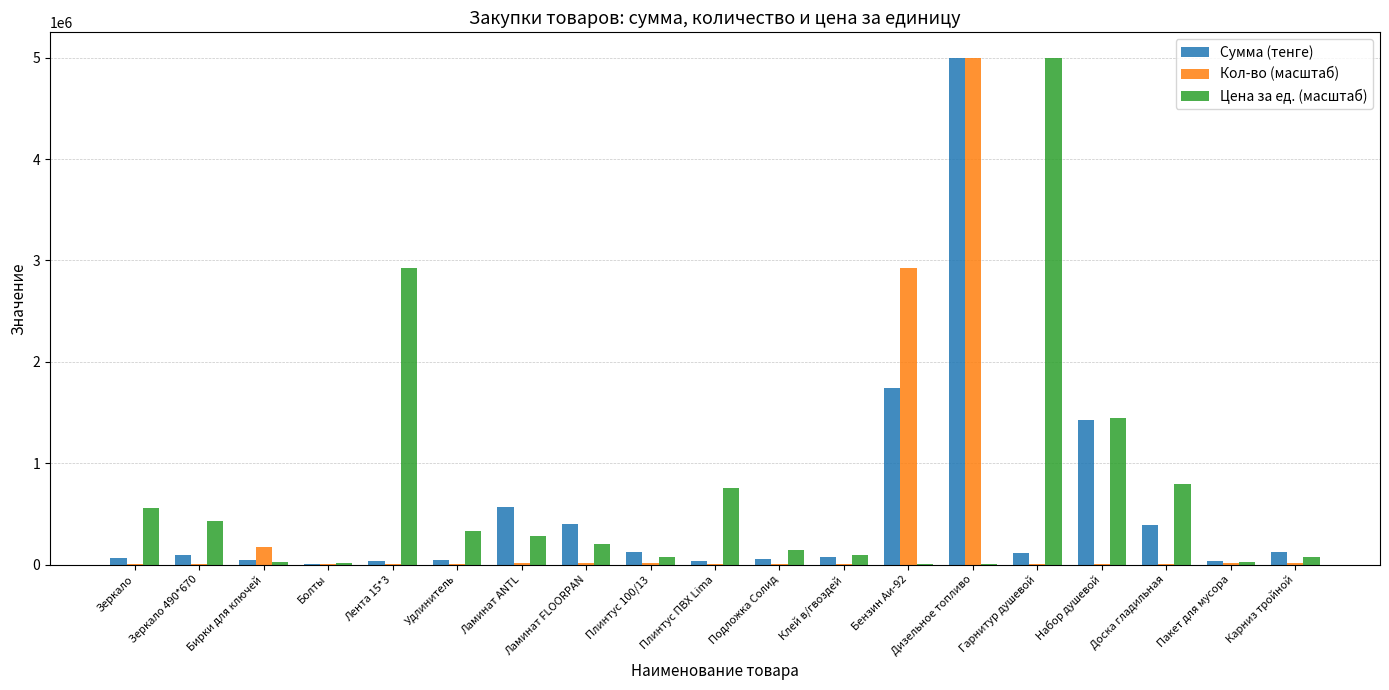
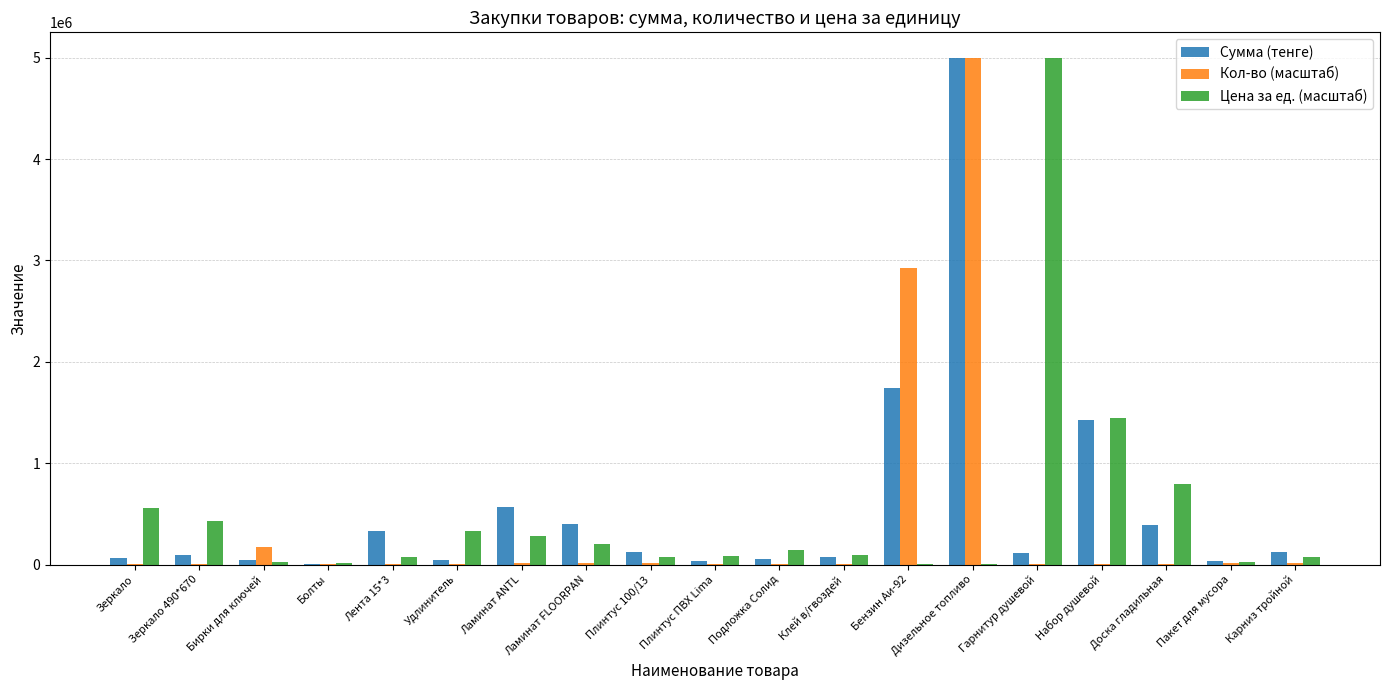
  {
    "Сумма (тенге)": {
      "Зеркало": 70000,
      "Зеркало 490*670": 100000,
      "Бирки для ключей": 40000,
-     "Лента 15*3": 40000,
+     "Лента 15*3": 330000,
      "Удлинитель": 50000,
      "Ламинат ANTL": 560000,
      "Ламинат FLOORPAN": 400000,
      "Плинтус 100/13": 120000,
      "Плинтус ПВХ Lima": 30000,
      "Подложка Солид": 50000,
      "Клей в/гвоздей": 70000,
      "Бензин Аи-92": 1740000,
      "Дизельное топливо": 5000000,
      "Гарнитур душевой": 110000,
      "Набор душевой": 1430000,
      "Доска гладильная": 390000,
      "Пакет для мусора": 40000,
      "Карниз тройной": 120000
    },
    "Кол-во (масштаб)": {
      "Бирки для ключей": 180000,
      "Бензин Аи-92": 2920000,
      "Дизельное топливо": 5000000
    },
    "Цена за ед. (масштаб)": {
      "Зеркало": 560000,
      "Зеркало 490*670": 430000,
-     "Лента 15*3": 2920000,
+     "Лента 15*3": 70000,
      "Удлинитель": 330000,
      "Ламинат ANTL": 280000,
      "Ламинат FLOORPAN": 200000,
      "Плинтус 100/13": 80000,
-     "Плинтус ПВХ Lima": 750000,
+     "Плинтус ПВХ Lima": 90000,
      "Подложка Солид": 140000,
      "Клей в/гвоздей": 100000,
      "Гарнитур душевой": 5000000,
      "Набор душевой": 1440000,
      "Доска гладильная": 790000,
      "Пакет для мусора": 30000,
      "Карниз тройной": 70000
    }
  }
